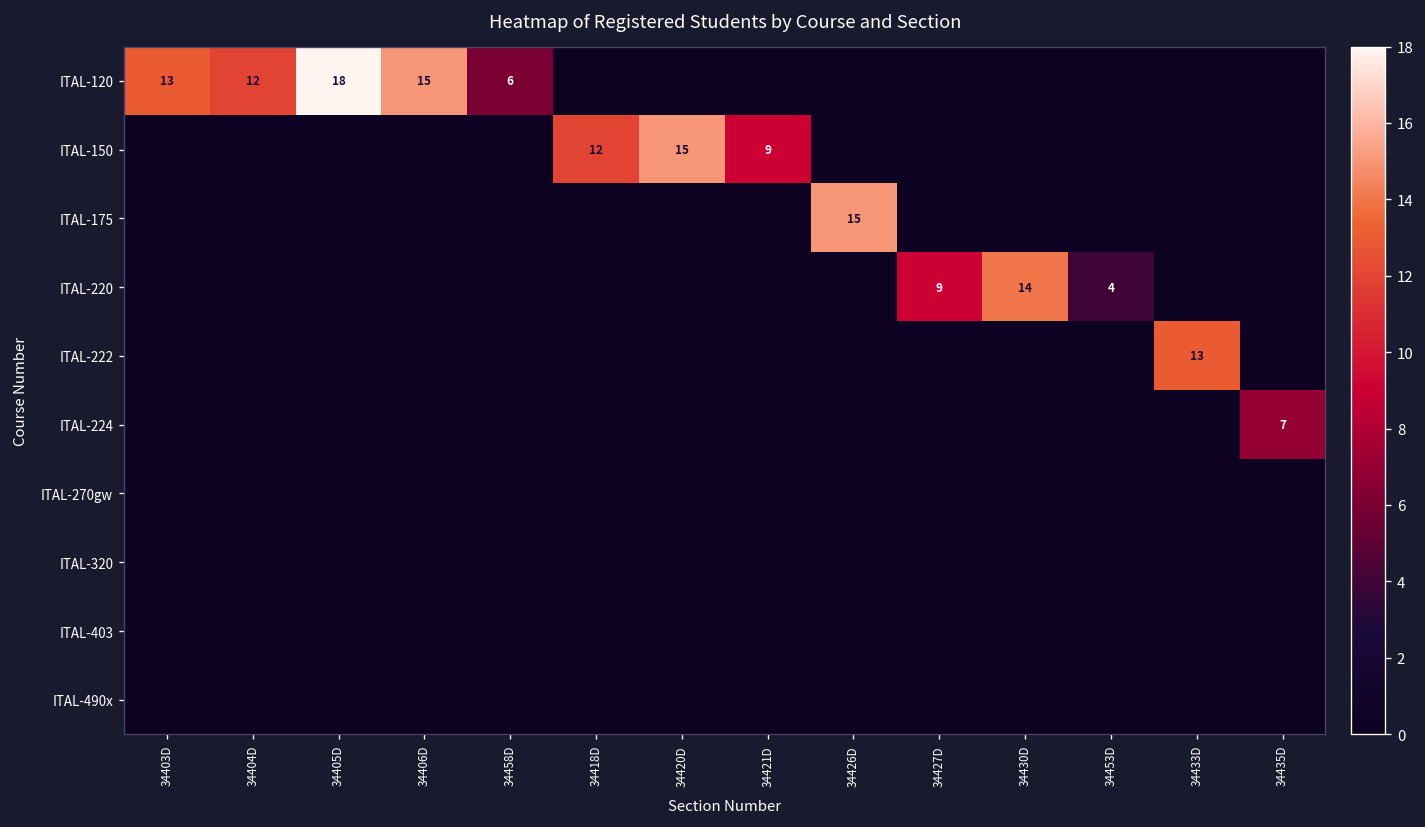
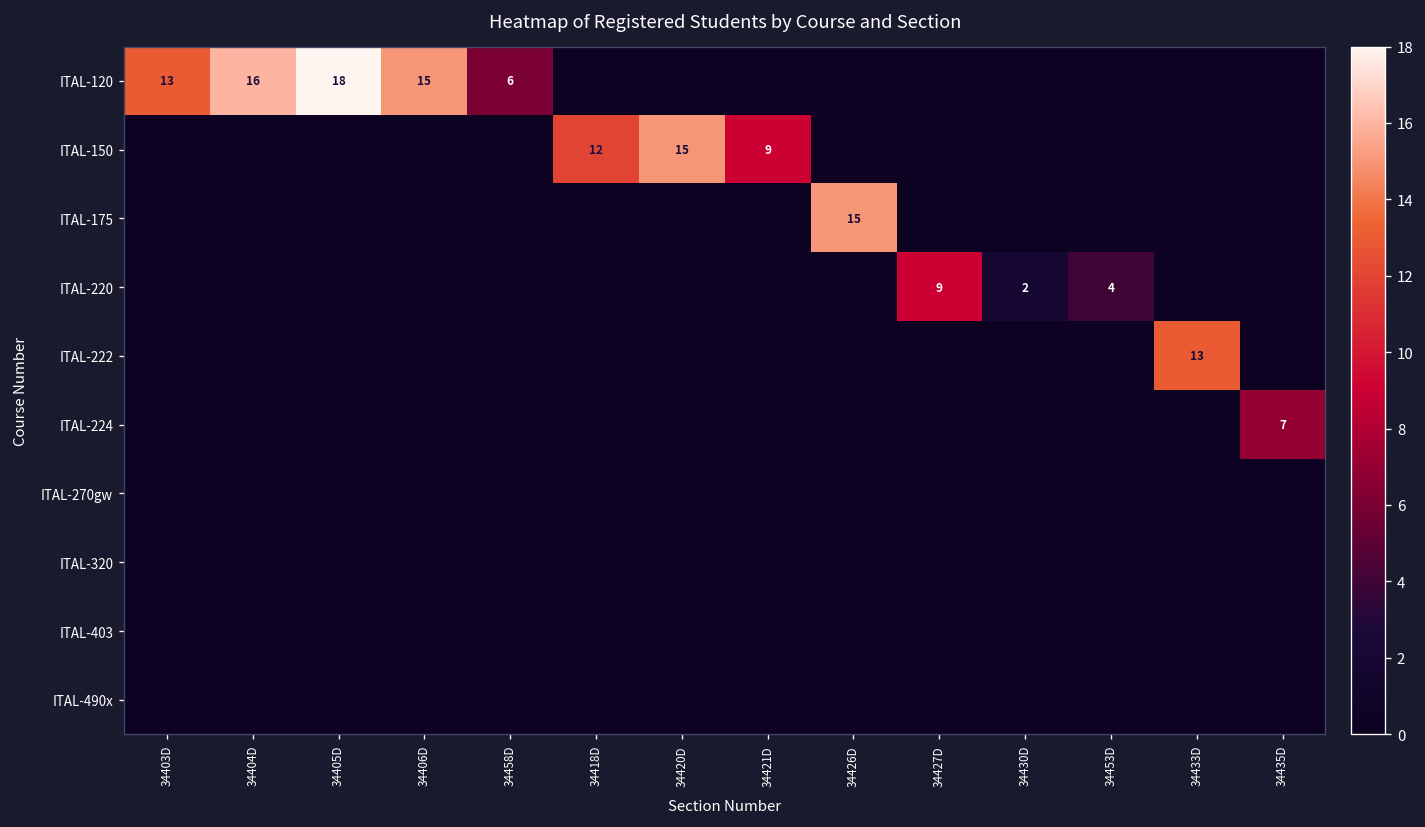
  {
    "ITAL-120": {
      "34403D": 13,
-     "34404D": 12,
+     "34404D": 16,
      "34405D": 18,
      "34406D": 15,
      "34458D": 6
    },
    "ITAL-150": {
      "34418D": 12,
      "34420D": 15,
      "34421D": 9
    },
    "ITAL-175": {
      "34426D": 15
    },
    "ITAL-220": {
      "34427D": 9,
-     "34430D": 14,
+     "34430D": 2,
      "34453D": 4
    },
    "ITAL-222": {
      "34433D": 13
    },
    "ITAL-224": {
      "34435D": 7
    }
  }
